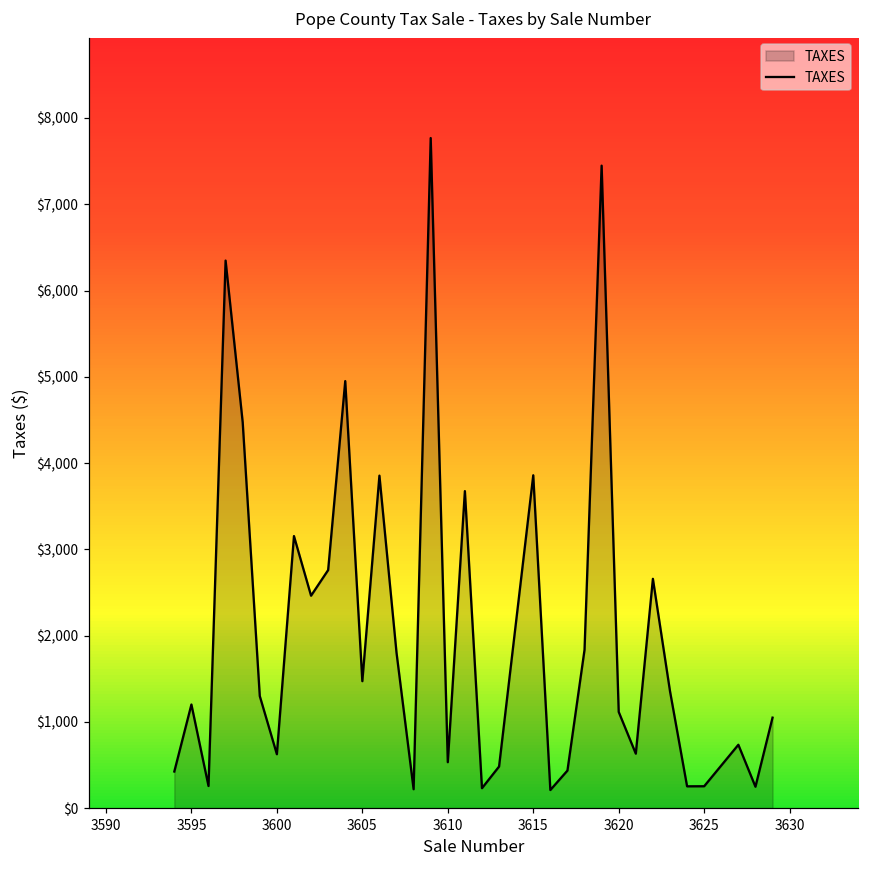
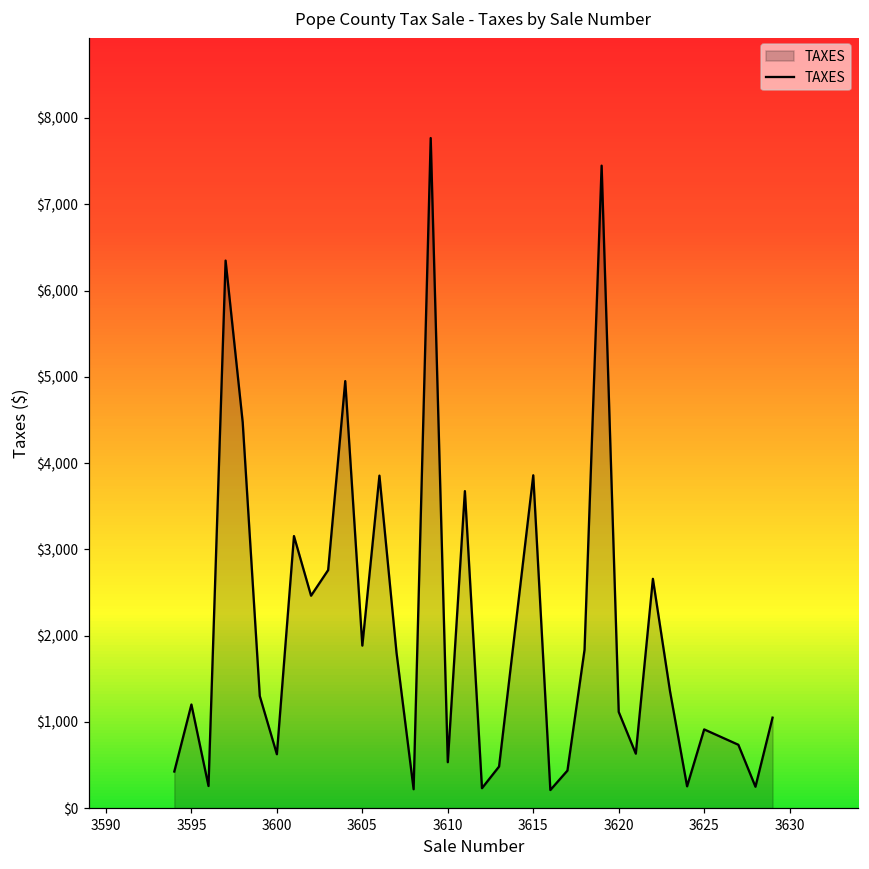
  {
    "3595": "$1,200",
    "3600": "$600",
-   "3605": "$1,500",
+   "3605": "$1,900",
    "3610": "$500",
    "3615": "$3,900",
    "3620": "$1,100",
-   "3625": "$300"
+   "3625": "$900"
  }
